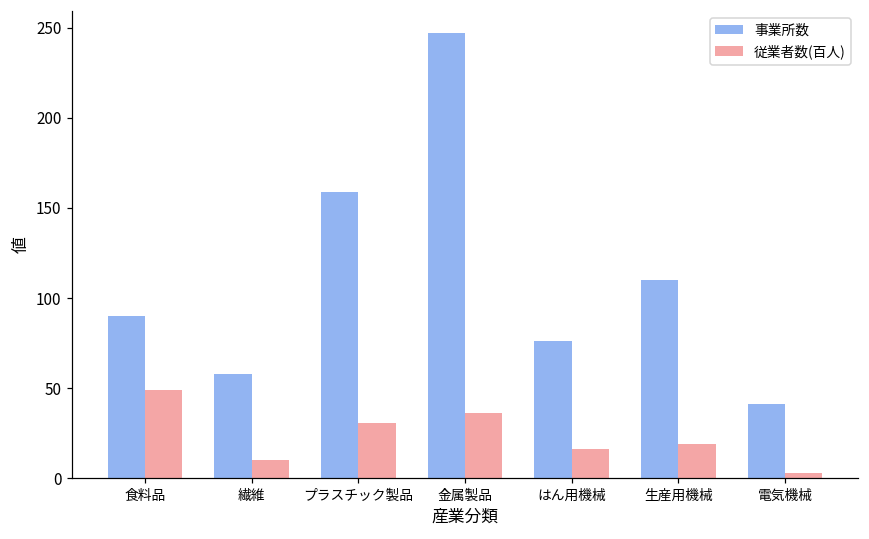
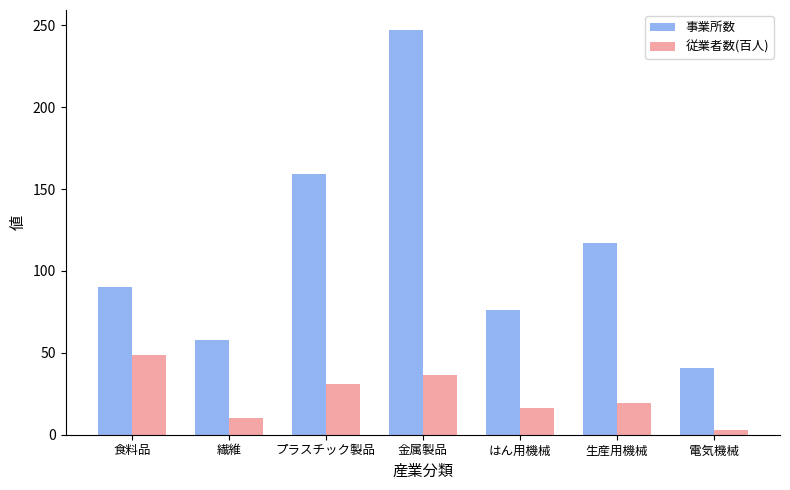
  {
    "事業所数": {
      "食料品": 90,
      "繊維": 58,
      "プラスチック製品": 159,
      "金属製品": 247,
      "はん用機械": 76,
-     "生産用機械": 110,
+     "生産用機械": 117,
      "電気機械": 41
    },
    "従業者数(百人)": {
      "食料品": 49,
      "繊維": 10,
      "プラスチック製品": 31,
      "金属製品": 36,
      "はん用機械": 16,
      "生産用機械": 19,
      "電気機械": 3
    }
  }
